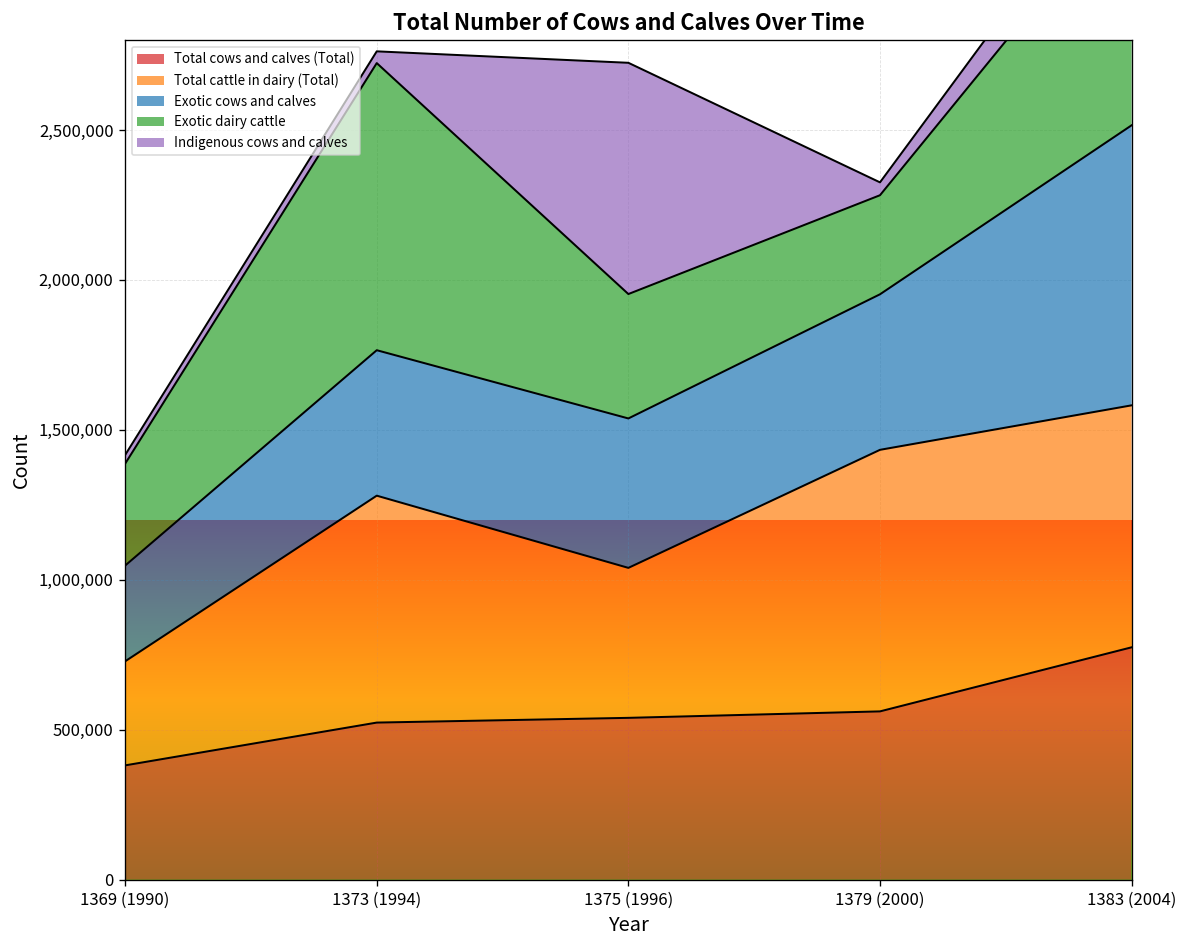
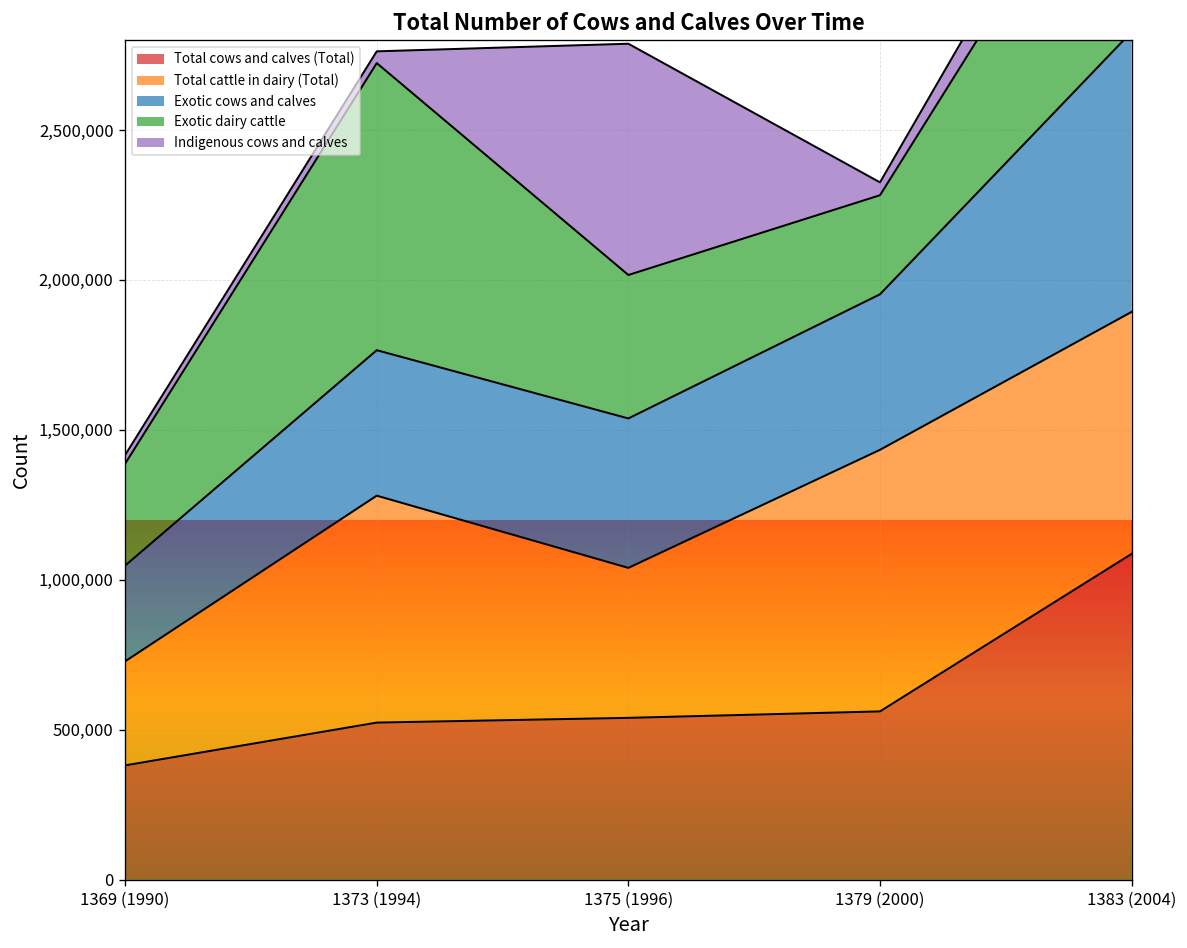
  {
    "Total cows and calves (Total)": {
      "1369 (1990)": "380,000",
      "1373 (1994)": "520,000",
      "1375 (1996)": "540,000",
      "1379 (2000)": "560,000",
-     "1383 (2004)": "780,000"
+     "1383 (2004)": "1,090,000"
    },
    "Total cattle in dairy (Total)": {
      "1369 (1990)": "350,000",
      "1373 (1994)": "760,000",
      "1375 (1996)": "500,000",
      "1379 (2000)": "870,000",
      "1383 (2004)": "810,000"
    },
    "Exotic cows and calves": {
      "1369 (1990)": "320,000",
      "1373 (1994)": "480,000",
      "1375 (1996)": "500,000",
      "1379 (2000)": "520,000"
    },
    "Exotic dairy cattle": {
      "1369 (1990)": "340,000",
      "1373 (1994)": "960,000",
-     "1375 (1996)": "410,000",
+     "1375 (1996)": "480,000",
      "1379 (2000)": "330,000"
    },
    "Indigenous cows and calves": {
      "1369 (1990)": "30,000",
      "1373 (1994)": "40,000",
      "1375 (1996)": "770,000",
      "1379 (2000)": "40,000"
    }
  }
